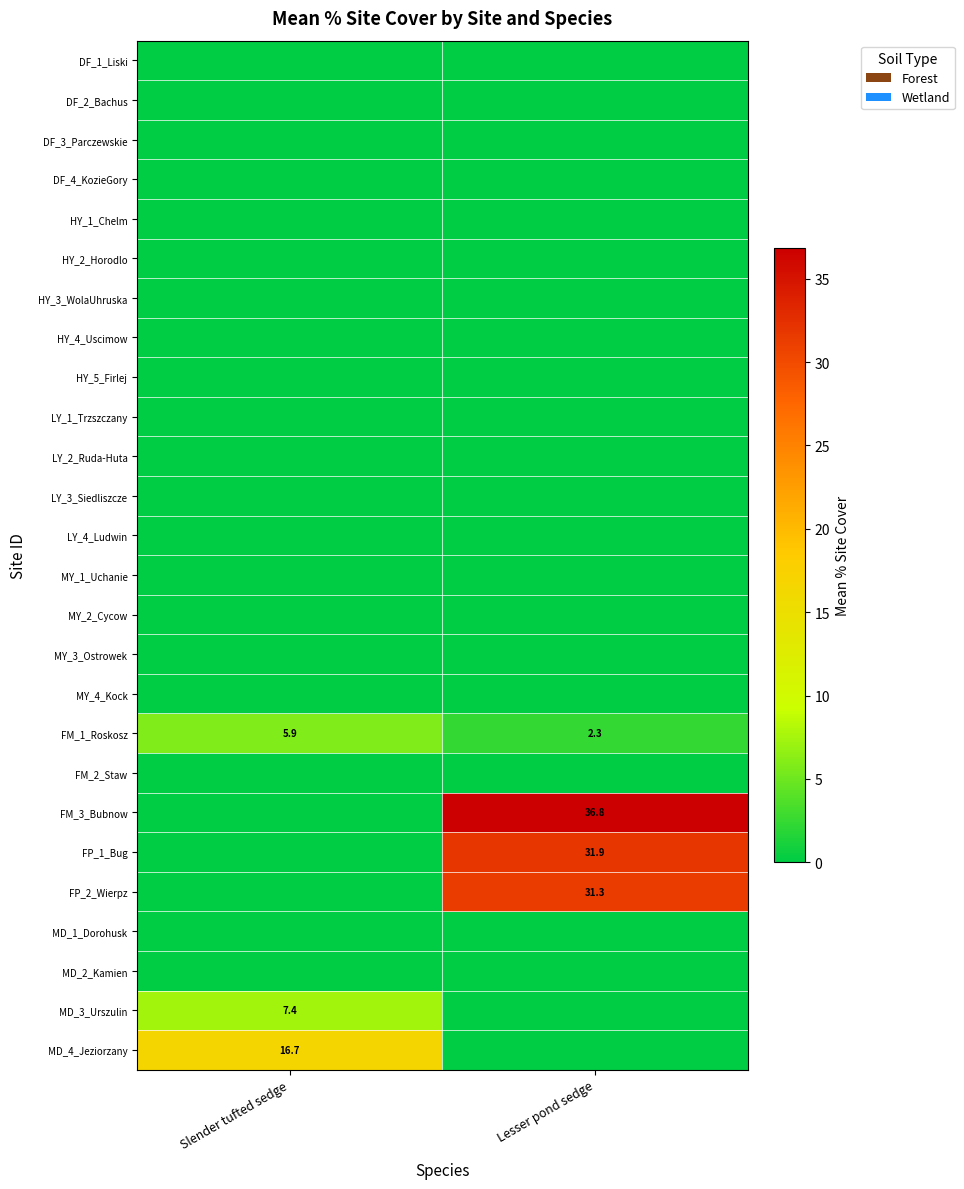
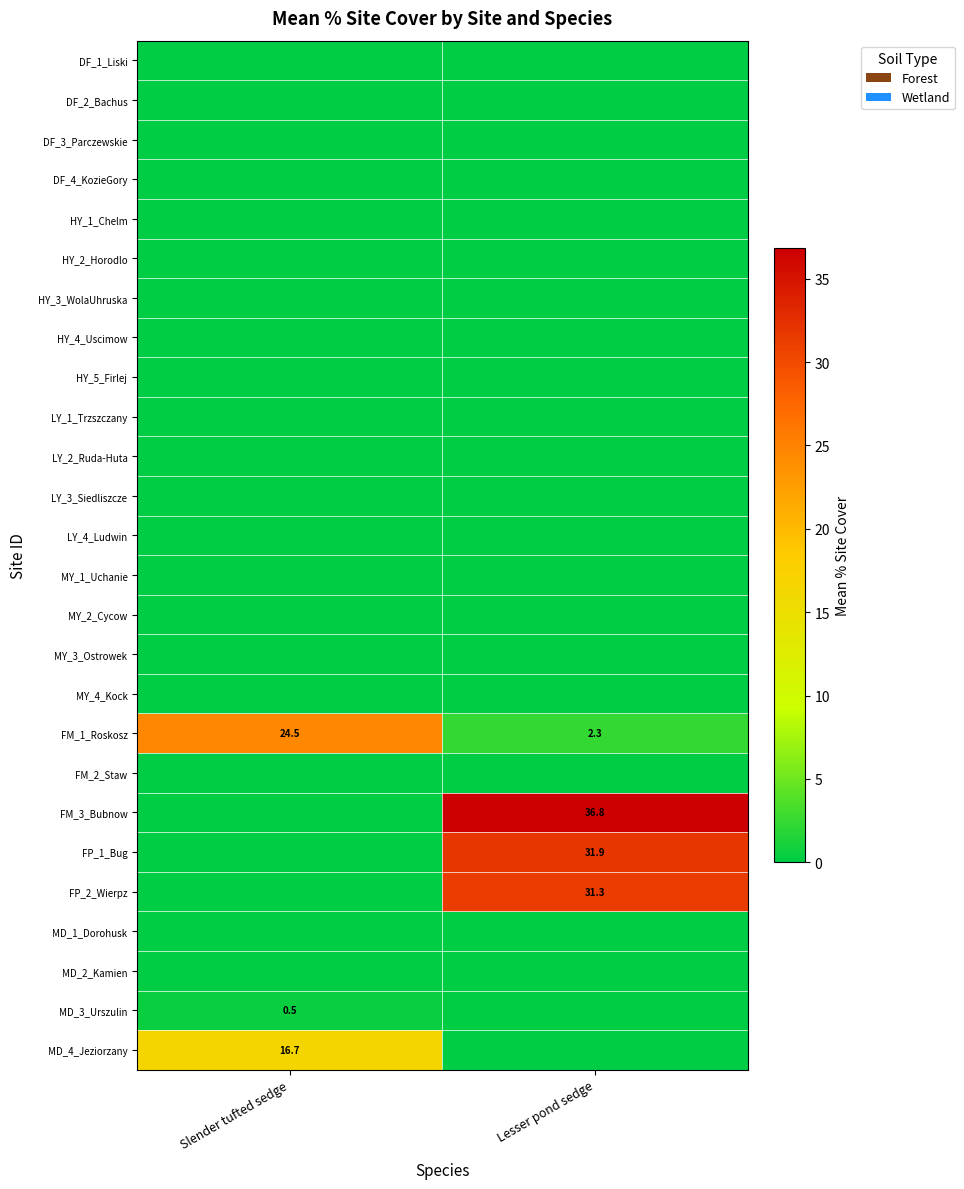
  {
    "FM_1_Roskosz": {
-     "Slender tufted sedge": 5.9,
+     "Slender tufted sedge": 24.5,
      "Lesser pond sedge": 2.3
    },
    "FM_3_Bubnow": {
      "Lesser pond sedge": 36.8
    },
    "FP_1_Bug": {
      "Lesser pond sedge": 31.9
    },
    "FP_2_Wierpz": {
      "Lesser pond sedge": 31.3
    },
    "MD_3_Urszulin": {
-     "Slender tufted sedge": 7.4
+     "Slender tufted sedge": 0.5
    },
    "MD_4_Jeziorzany": {
      "Slender tufted sedge": 16.7
    }
  }
